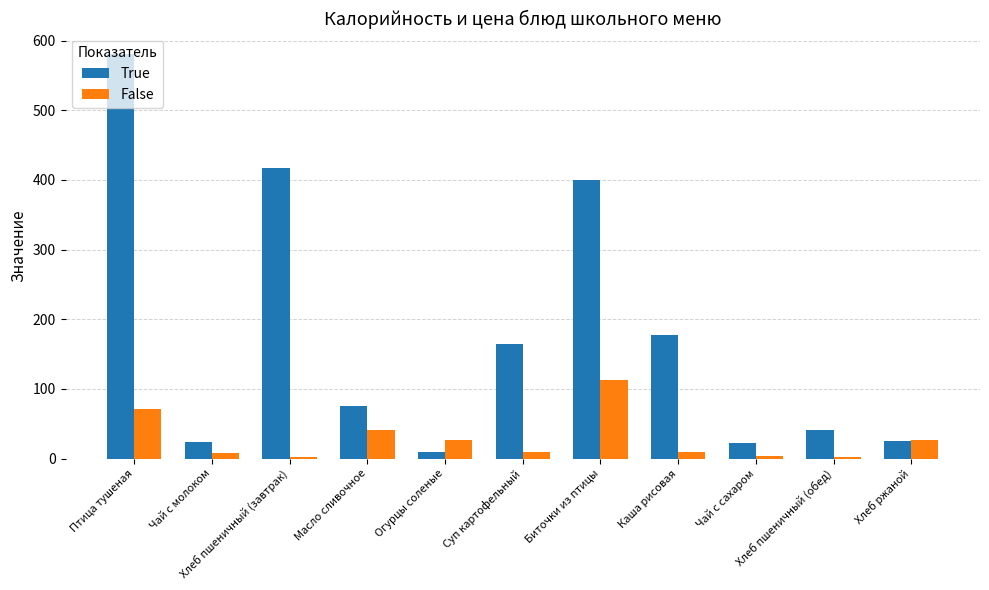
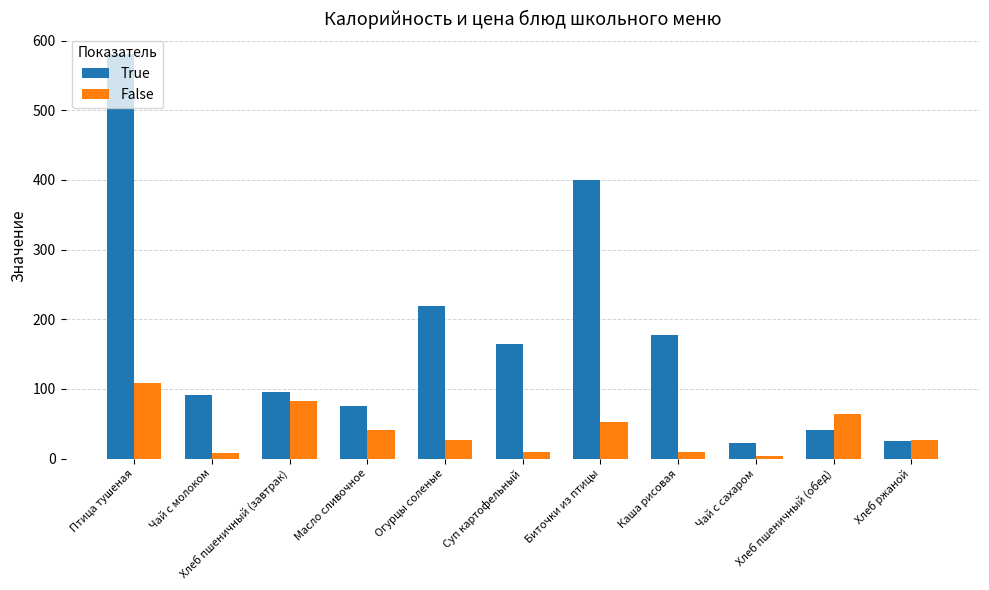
  {
    "True": {
-     "Чай с молоком": 20,
-     "Хлеб пшеничный (завтрак)": 420,
+     "Чай с молоком": 90,
+     "Хлеб пшеничный (завтрак)": 100,
      "Масло сливочное": 80,
-     "Огурцы соленые": 10,
+     "Огурцы соленые": 220,
      "Суп картофельный": 160,
      "Биточки из птицы": 400,
      "Каша рисовая": 180,
      "Чай с сахаром": 20,
      "Хлеб пшеничный (обед)": 40,
      "Хлеб ржаной": 30
    },
    "False": {
-     "Птица тушеная": 70,
+     "Птица тушеная": 110,
      "Чай с молоком": 10,
-     "Хлеб пшеничный (завтрак)": 0,
+     "Хлеб пшеничный (завтрак)": 80,
      "Масло сливочное": 40,
      "Огурцы соленые": 30,
      "Суп картофельный": 10,
-     "Биточки из птицы": 110,
+     "Биточки из птицы": 50,
      "Каша рисовая": 10,
-     "Хлеб пшеничный (обед)": 0,
+     "Хлеб пшеничный (обед)": 60,
      "Хлеб ржаной": 30
    }
  }
